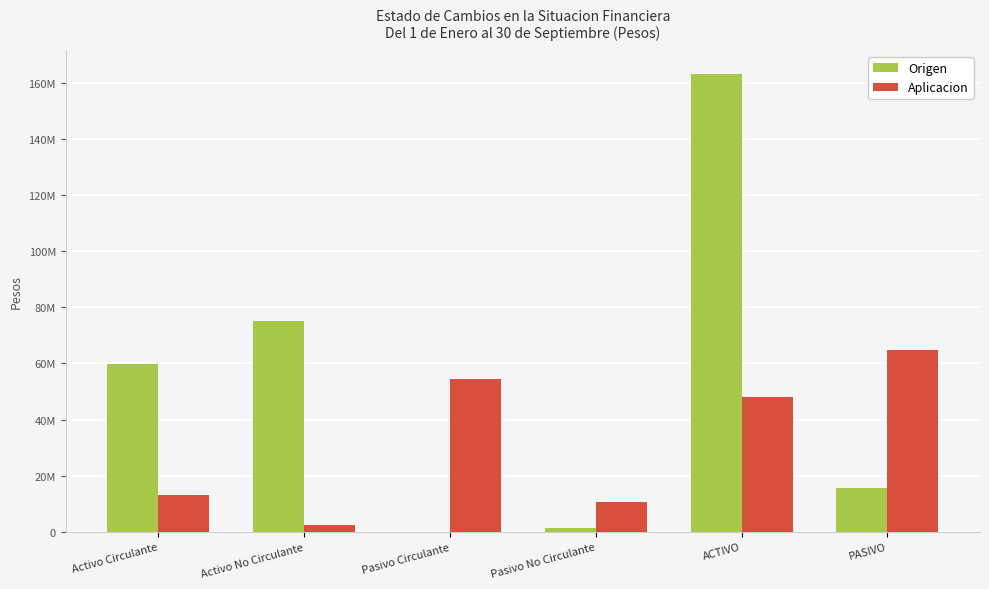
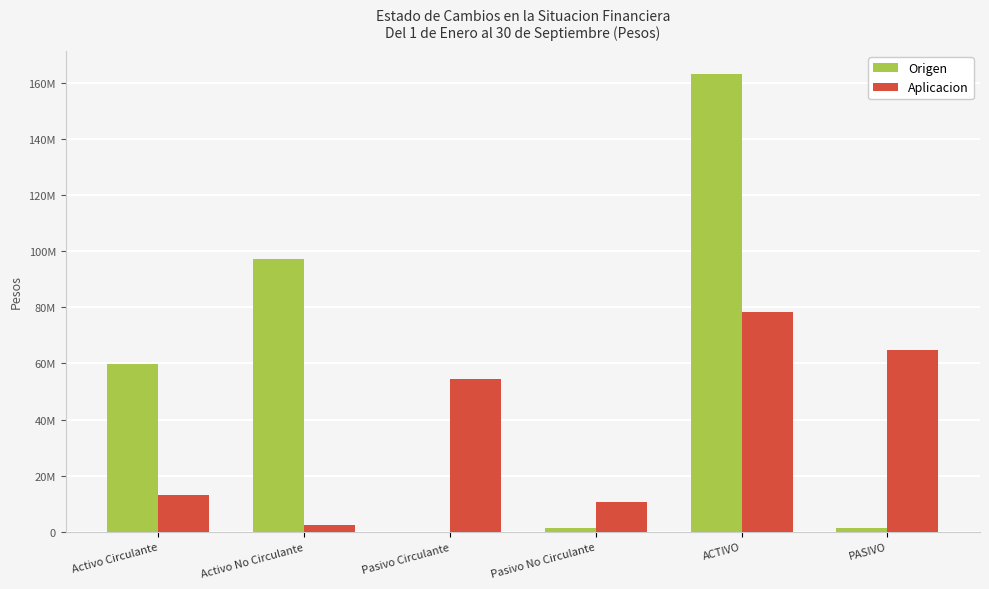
  {
    "Origen": {
      "Activo Circulante": 60000000,
-     "Activo No Circulante": 75000000,
+     "Activo No Circulante": 97000000,
      "Pasivo Circulante": 0,
      "Pasivo No Circulante": 1000000,
      "ACTIVO": 163000000,
-     "PASIVO": 16000000
+     "PASIVO": 1000000
    },
    "Aplicacion": {
      "Activo Circulante": 13000000,
      "Activo No Circulante": 2000000,
      "Pasivo Circulante": 54000000,
      "Pasivo No Circulante": 11000000,
-     "ACTIVO": 48000000,
+     "ACTIVO": 78000000,
      "PASIVO": 65000000
    }
  }
